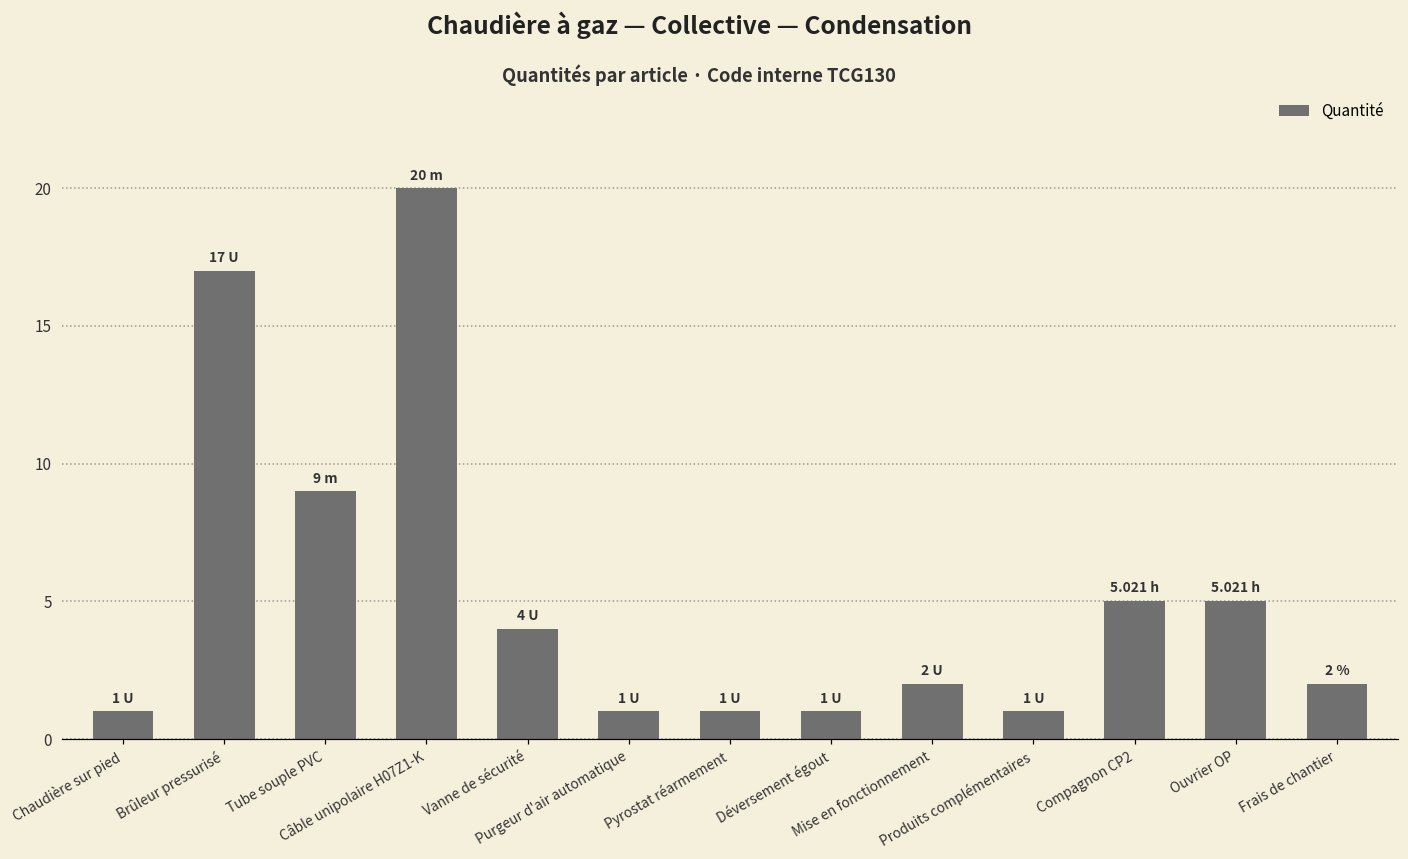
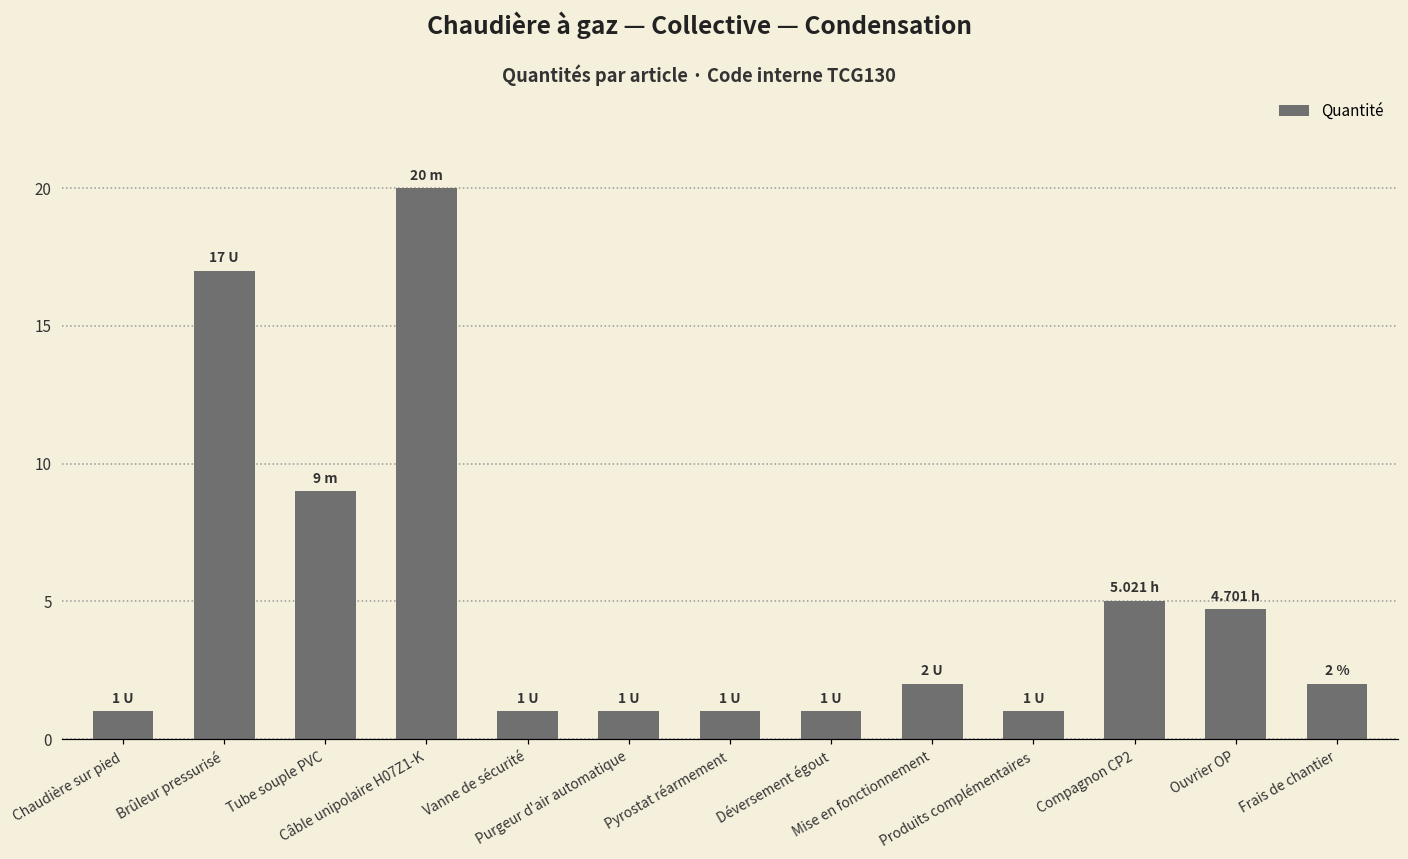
  {
    "Chaudière sur pied": "1",
    "Brûleur pressurisé": "17",
    "Tube souple PVC": "9",
    "Câble unipolaire H07Z1-K": "20",
-   "Vanne de sécurité": "4",
+   "Vanne de sécurité": "1",
    "Purgeur d'air automatique": "1",
    "Pyrostat réarmement": "1",
    "Déversement égout": "1",
    "Mise en fonctionnement": "2",
    "Produits complémentaires": "1",
    "Compagnon CP2": "5.021",
-   "Ouvrier OP": "5.021",
+   "Ouvrier OP": "4.701",
    "Frais de chantier": "2 %"
  }
